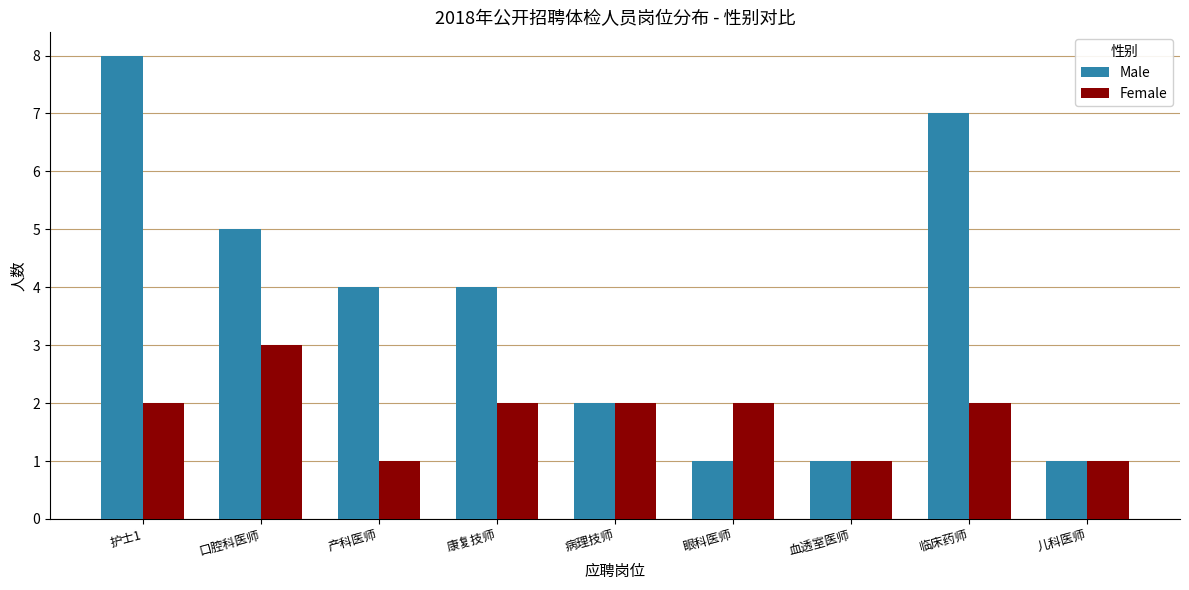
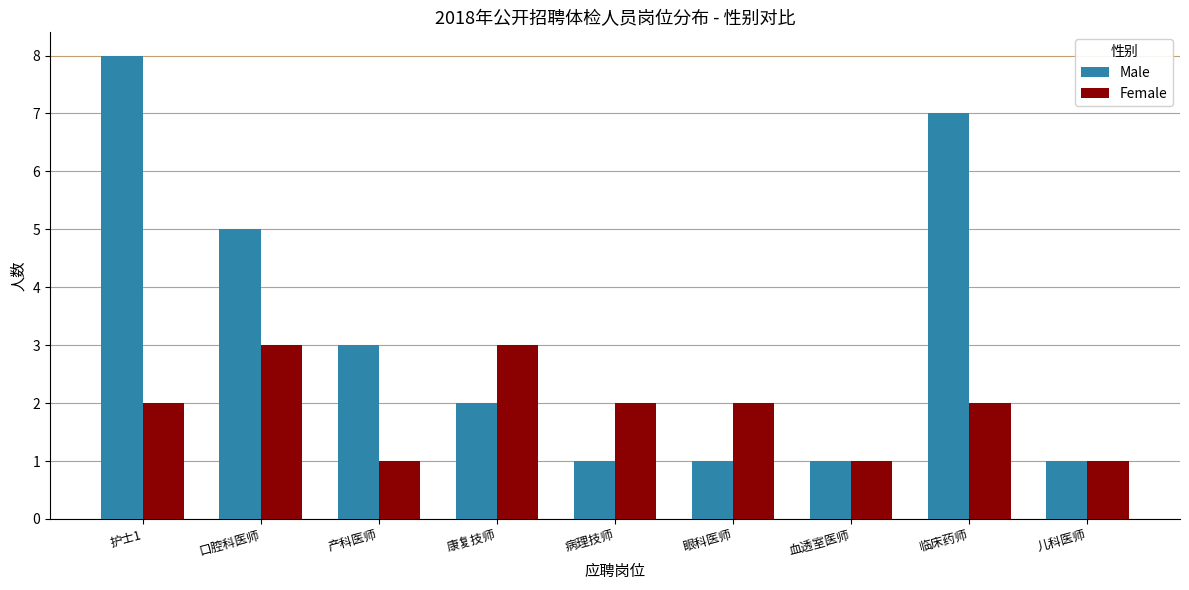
  {
    "Male": {
      "护士1": 8,
      "口腔科医师": 5,
-     "产科医师": 4,
-     "康复技师": 4,
-     "病理技师": 2,
+     "产科医师": 3,
+     "康复技师": 2,
+     "病理技师": 1,
      "眼科医师": 1,
      "血透室医师": 1,
      "临床药师": 7,
      "儿科医师": 1
    },
    "Female": {
      "护士1": 2,
      "口腔科医师": 3,
      "产科医师": 1,
-     "康复技师": 2,
+     "康复技师": 3,
      "病理技师": 2,
      "眼科医师": 2,
      "血透室医师": 1,
      "临床药师": 2,
      "儿科医师": 1
    }
  }
